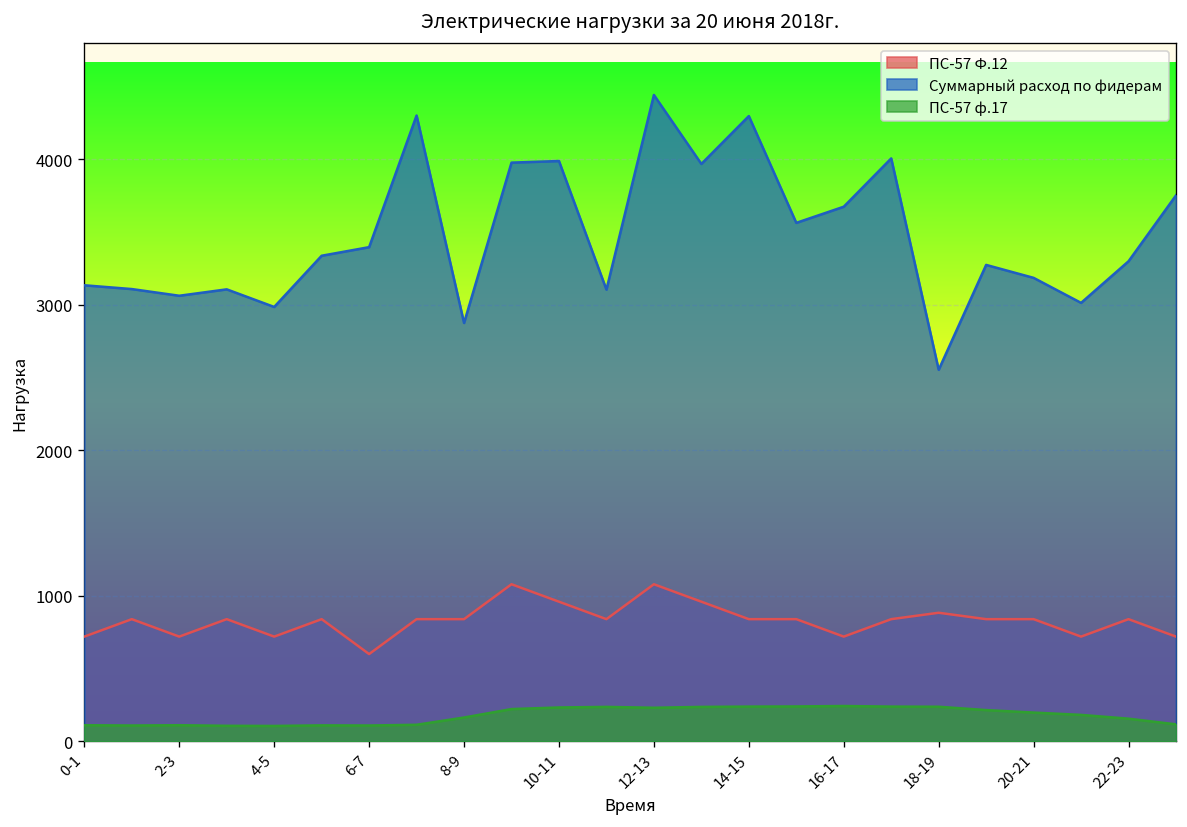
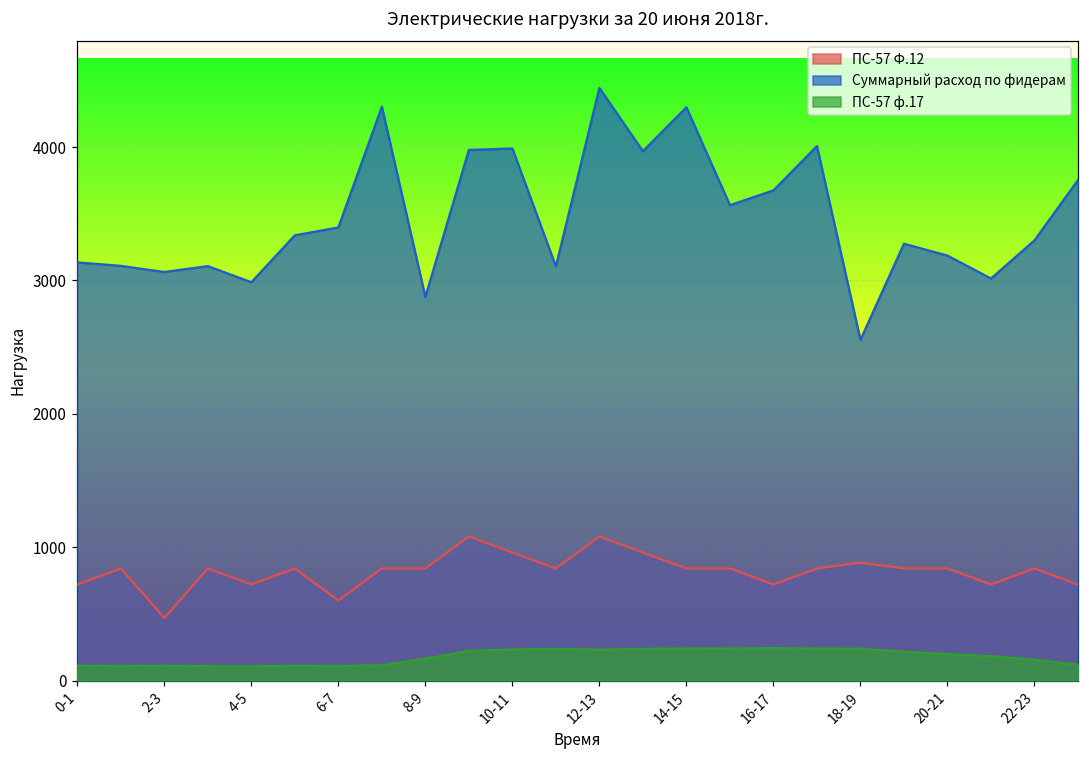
  {
    "ПС-57 Ф.12": {
      "0-1": 720,
-     "2-3": 720,
+     "2-3": 470,
      "4-5": 720,
      "6-7": 600,
      "8-9": 840,
      "10-11": 960,
      "12-13": 1080,
      "14-15": 840,
      "16-17": 720,
      "18-19": 880,
      "20-21": 840,
      "22-23": 840
    },
    "Суммарный расход по фидерам": {
      "0-1": 3140,
      "2-3": 3060,
      "4-5": 2990,
      "6-7": 3400,
      "8-9": 2880,
      "10-11": 3990,
      "12-13": 4440,
      "14-15": 4300,
      "16-17": 3680,
      "18-19": 2550,
      "20-21": 3190,
      "22-23": 3300
    },
    "ПС-57 ф.17": {
      "0-1": 110,
      "2-3": 110,
      "4-5": 110,
      "6-7": 110,
      "8-9": 160,
      "10-11": 230,
      "12-13": 230,
      "14-15": 240,
      "16-17": 240,
      "18-19": 240,
      "20-21": 200,
      "22-23": 160
    }
  }
